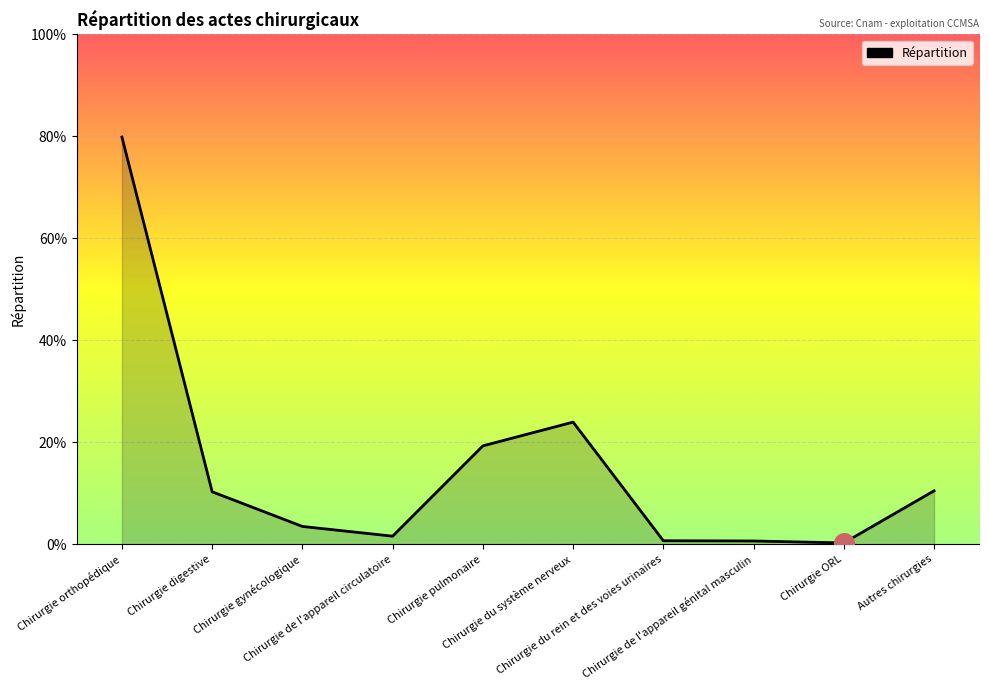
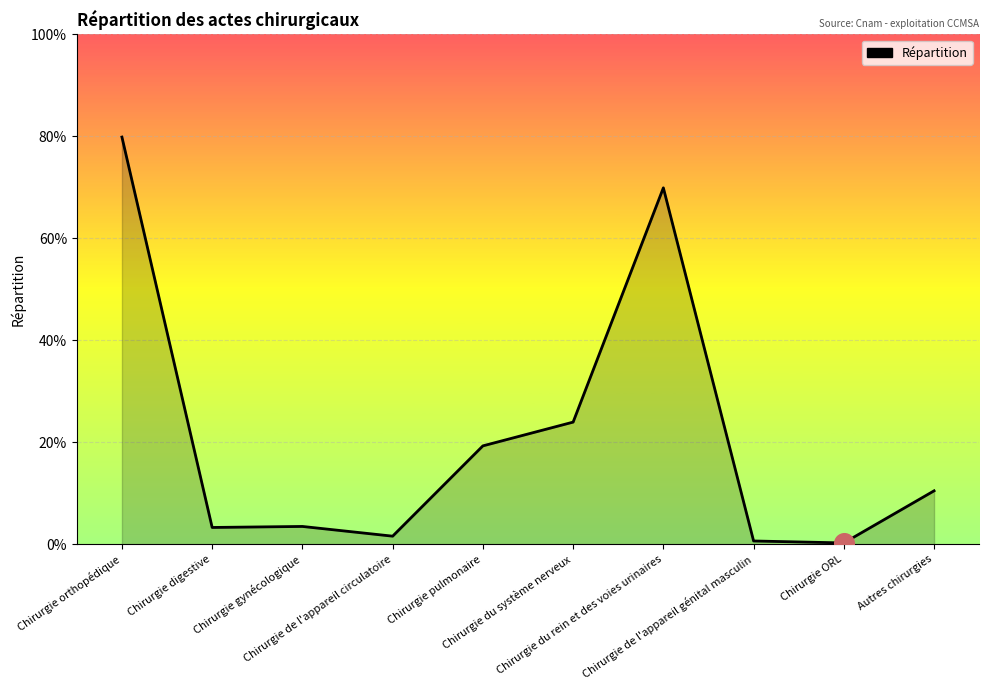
  {
    "Répartition": {
      "Chirurgie orthopédique": "80%",
-     "Chirurgie digestive": "10%",
+     "Chirurgie digestive": "3%",
      "Chirurgie gynécologique": "4%",
      "Chirurgie de l'appareil circulatoire": "2%",
      "Chirurgie pulmonaire": "19%",
      "Chirurgie du système nerveux": "24%",
-     "Chirurgie du rein et des voies urinaires": "1%",
+     "Chirurgie du rein et des voies urinaires": "70%",
      "Chirurgie de l'appareil génital masculin": "1%",
      "Autres chirurgies": "10%"
    }
  }
